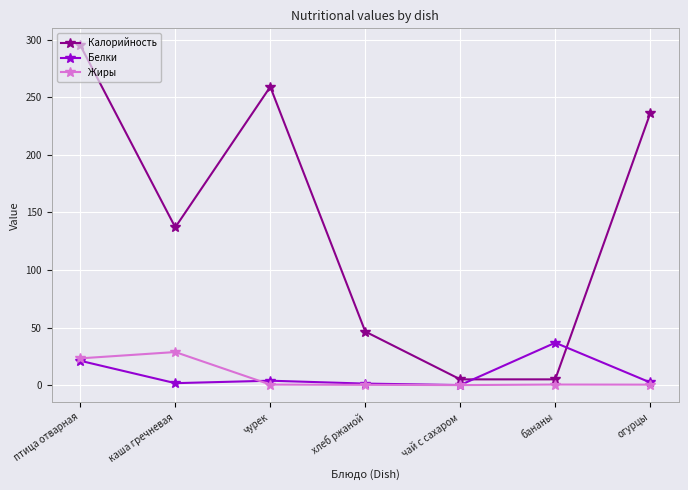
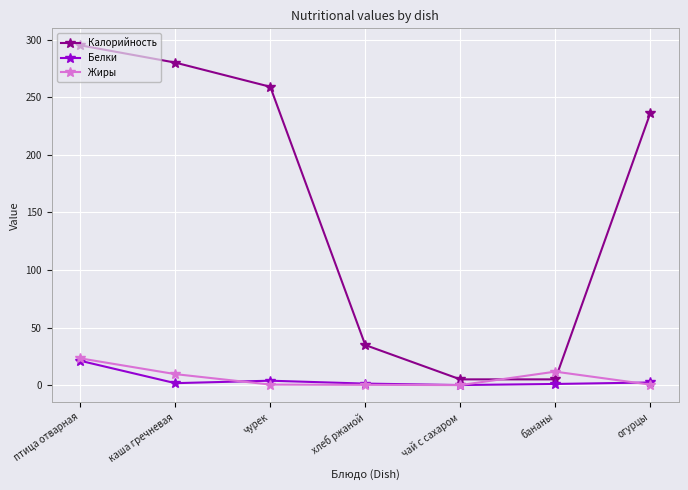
  {
    "Калорийность": {
-     "каша гречневая": 137,
+     "каша гречневая": 280,
      "чурек": 259,
-     "хлеб ржаной": 47,
+     "хлеб ржаной": 35,
      "чай с сахаром": 5,
      "бананы": 5,
      "огурцы": 236
    },
    "Белки": {
      "каша гречневая": 2,
      "чурек": 4,
-     "бананы": 37
+     "бананы": 1
    },
    "Жиры": {
-     "каша гречневая": 29,
+     "каша гречневая": 10,
      "чурек": 0,
-     "бананы": 1
+     "бананы": 12
    }
  }
